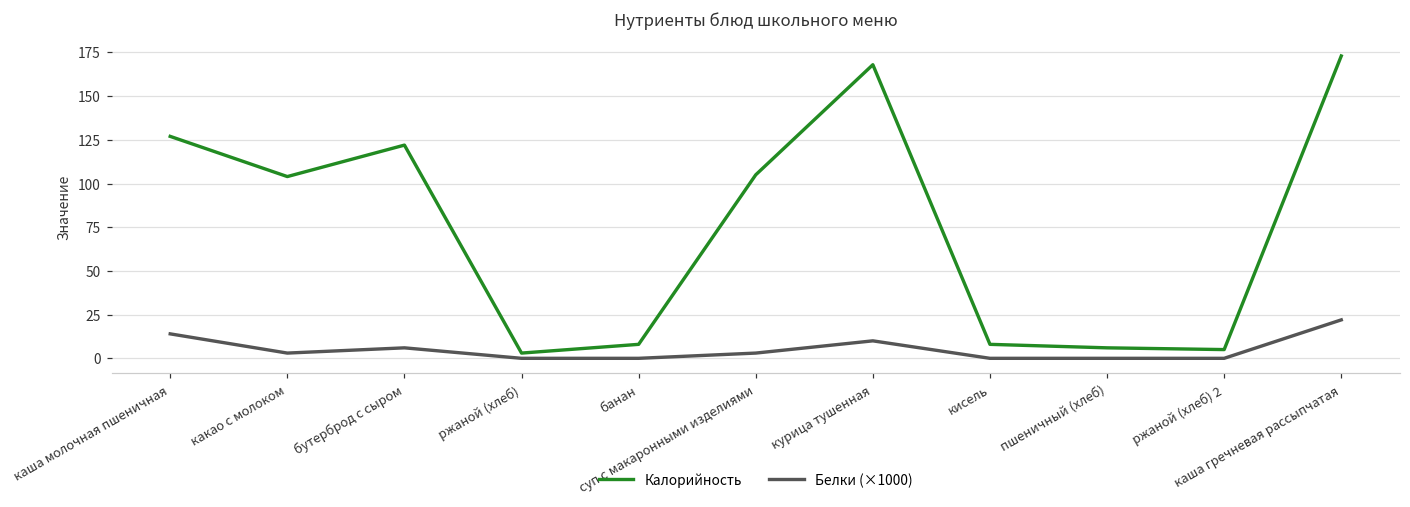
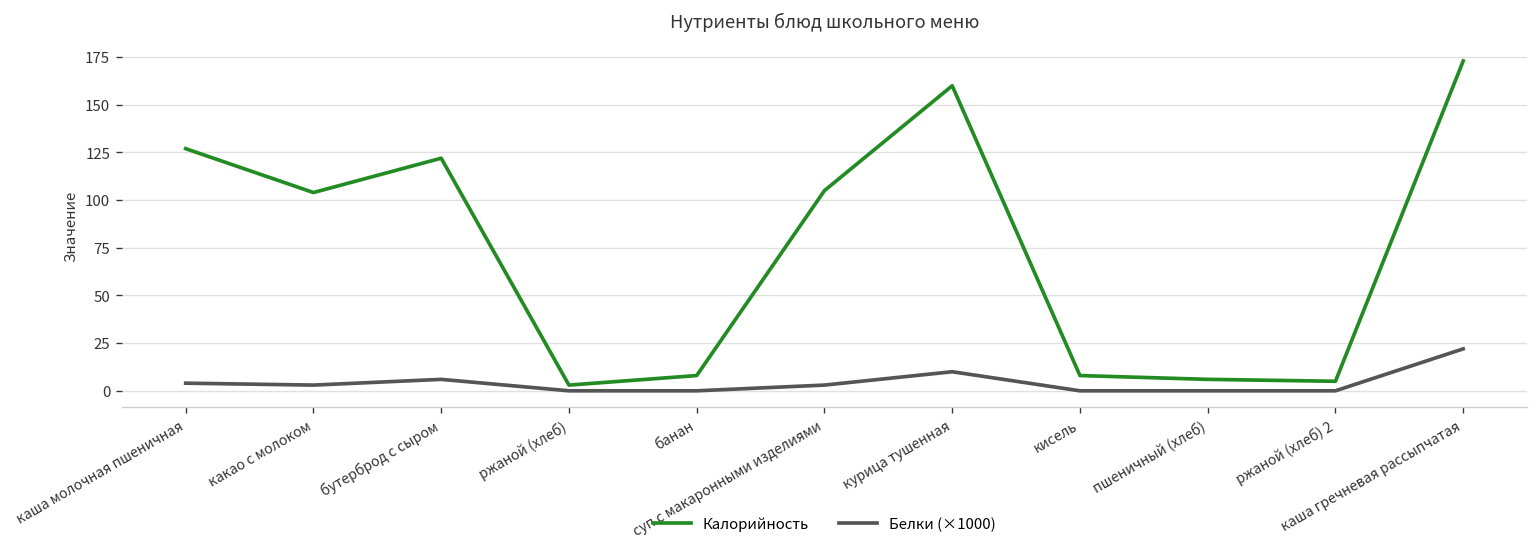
  {
    "Калорийность": {
      "каша молочная пшеничная": 127,
      "какао с молоком": 104,
      "бутерброд с сыром": 122,
      "ржаной (хлеб)": 3,
      "банан": 8,
      "суп с макаронными изделиями": 105,
-     "курица тушенная": 168,
+     "курица тушенная": 160,
      "кисель": 8,
      "пшеничный (хлеб)": 6,
      "ржаной (хлеб) 2": 5,
      "каша гречневая рассыпчатая": 173
    },
    "Белки (×1000)": {
-     "каша молочная пшеничная": 14,
+     "каша молочная пшеничная": 4,
      "какао с молоком": 3,
      "бутерброд с сыром": 6,
      "ржаной (хлеб)": 0,
      "банан": 0,
      "суп с макаронными изделиями": 3,
      "курица тушенная": 10,
      "кисель": 0,
      "пшеничный (хлеб)": 0,
      "ржаной (хлеб) 2": 0,
      "каша гречневая рассыпчатая": 22
    }
  }
